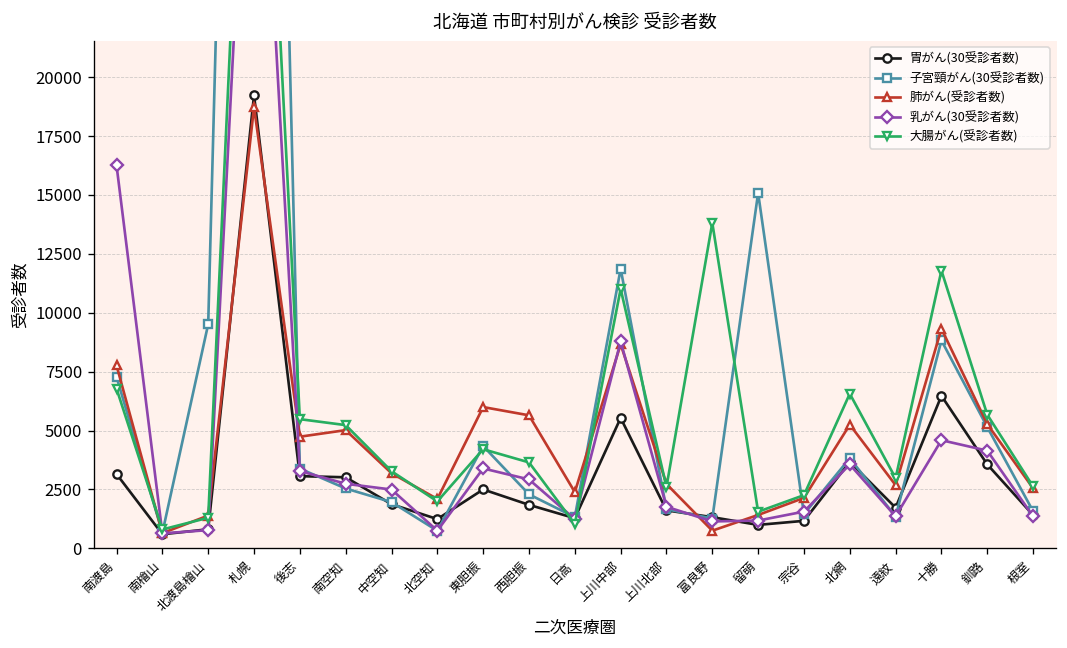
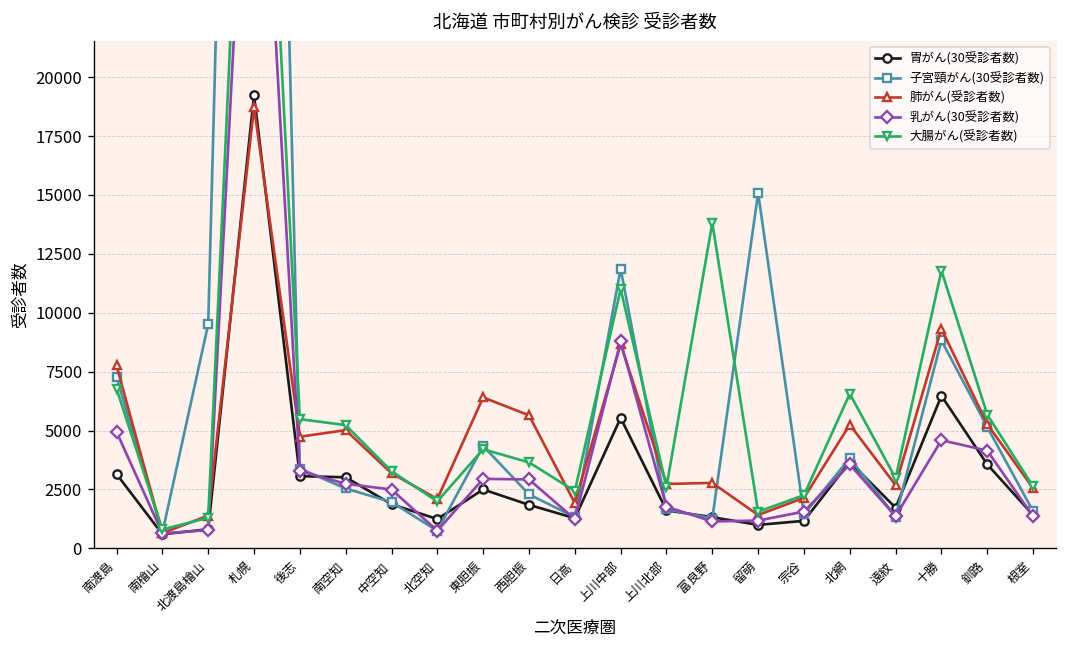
  {
    "胃がん(30受診者数)": {
      "南渡島": 3200,
      "札幌": 19200,
      "後志": 3100,
      "南空知": 3000,
      "北空知": 1200,
      "東胆振": 2500,
      "西胆振": 1800,
      "上川中部": 5500,
      "留萌": 1000,
      "宗谷": 1200,
      "遠紋": 1700,
      "十勝": 6500,
      "釧路": 3600
    },
    "子宮頸がん(30受診者数)": {
      "南渡島": 7300,
      "北渡島檜山": 9500,
      "南空知": 2500,
      "東胆振": 4300,
      "西胆振": 2300,
      "上川中部": 11900,
      "留萌": 15100,
      "北網": 3800,
      "十勝": 8800,
      "根室": 1600
    },
    "肺がん(受診者数)": {
      "南渡島": 7800,
      "札幌": 18700,
      "後志": 4700,
      "南空知": 5000,
-     "東胆振": 6000,
+     "東胆振": 6400,
      "西胆振": 5600,
-     "日高": 2400,
-     "富良野": 700,
+     "日高": 1900,
+     "富良野": 2800,
      "留萌": 1400,
      "北網": 5200,
      "遠紋": 2700,
      "十勝": 9300
    },
    "乳がん(30受診者数)": {
-     "南渡島": 16300,
+     "南渡島": 4900,
      "南空知": 2700,
      "中空知": 2500,
-     "東胆振": 3400,
+     "東胆振": 2900,
      "西胆振": 2900,
      "留萌": 1200,
      "十勝": 4600,
      "釧路": 4100
    },
    "大腸がん(受診者数)": {
      "南渡島": 6800,
      "南檜山": 800,
      "後志": 5500,
      "南空知": 5200,
      "東胆振": 4200,
      "西胆振": 3600,
-     "日高": 1000,
+     "日高": 2400,
      "上川中部": 11000,
      "富良野": 13800,
      "留萌": 1600,
      "北網": 6600,
      "遠紋": 3000,
      "十勝": 11800,
      "釧路": 5700
    }
  }
